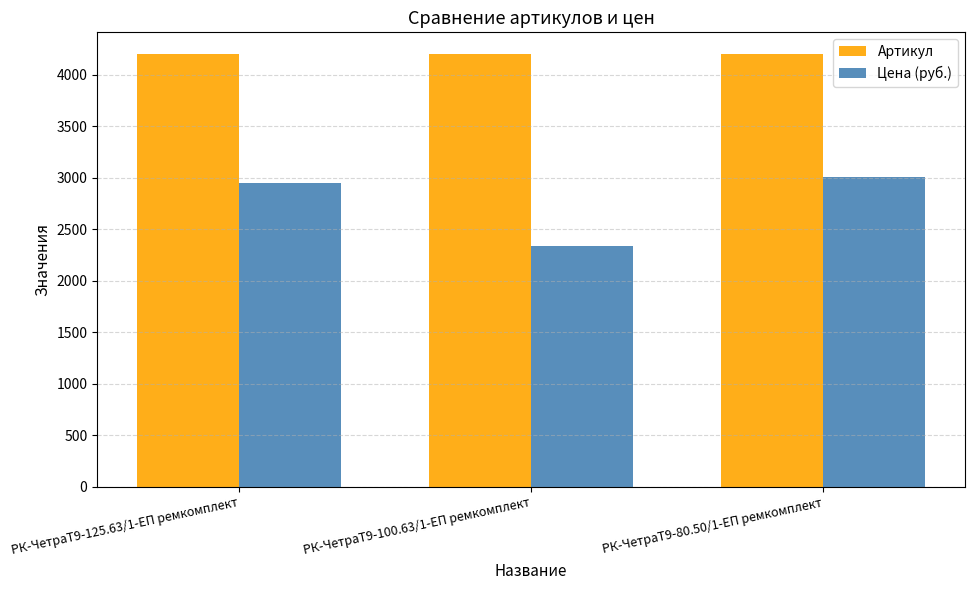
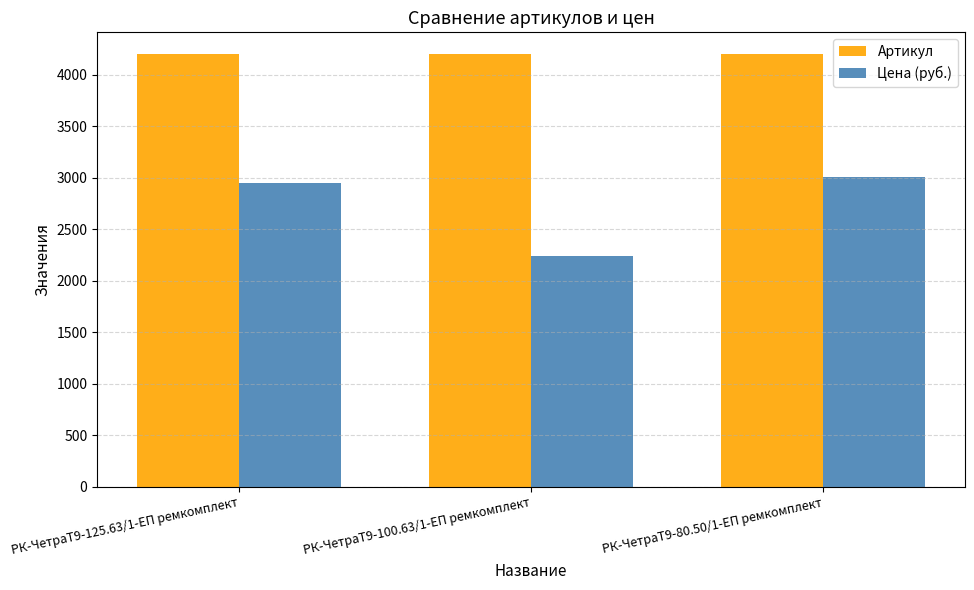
  {
    "Артикул": {
      "РК-ЧетраТ9-125.63/1-ЕП ремкомплект": 4200,
      "РК-ЧетраТ9-100.63/1-ЕП ремкомплект": 4200,
      "РК-ЧетраТ9-80.50/1-ЕП ремкомплект": 4200
    },
    "Цена (руб.)": {
      "РК-ЧетраТ9-125.63/1-ЕП ремкомплект": 2950,
-     "РК-ЧетраТ9-100.63/1-ЕП ремкомплект": 2340,
+     "РК-ЧетраТ9-100.63/1-ЕП ремкомплект": 2240,
      "РК-ЧетраТ9-80.50/1-ЕП ремкомплект": 3010
    }
  }
